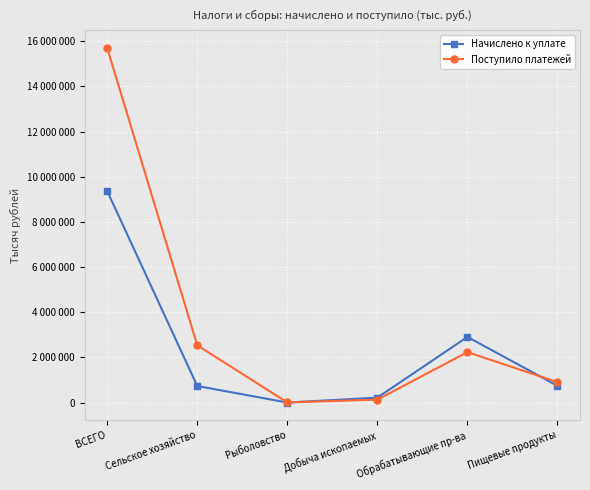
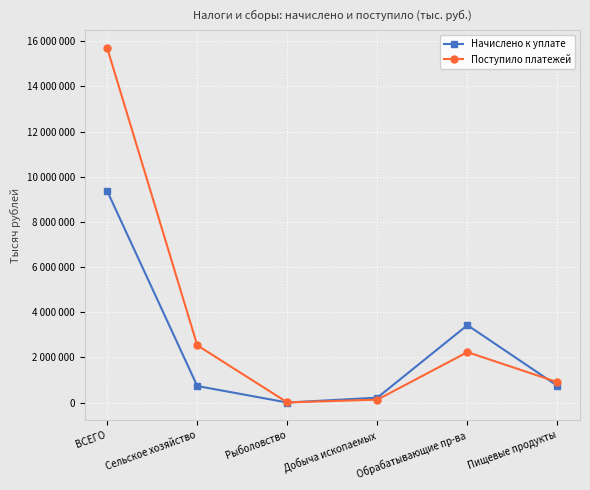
  {
    "Начислено к уплате": {
      "ВСЕГО": 9400000,
      "Сельское хозяйство": 700000,
-     "Обрабатывающие пр-ва": 2900000,
+     "Обрабатывающие пр-ва": 3400000,
      "Пищевые продукты": 700000
    },
    "Поступило платежей": {
      "ВСЕГО": 15700000,
      "Сельское хозяйство": 2500000,
      "Обрабатывающие пр-ва": 2200000,
      "Пищевые продукты": 900000
    }
  }
